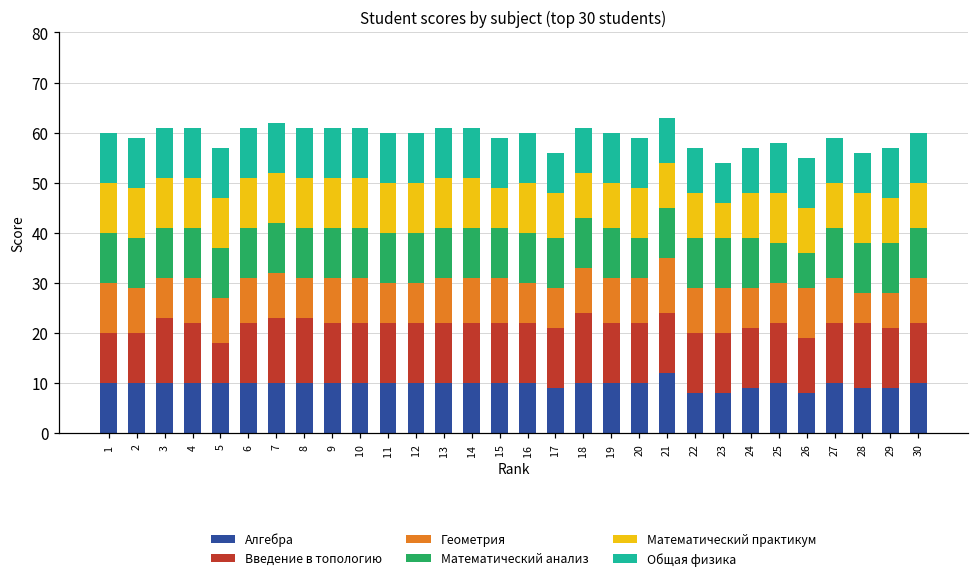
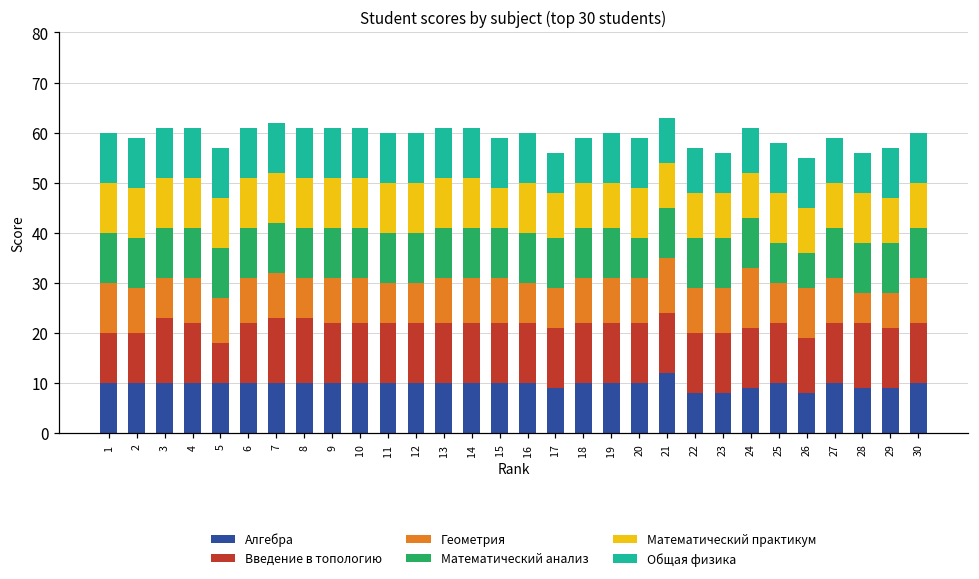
  {
    "Алгебра": {
      "1": 10,
      "2": 10,
      "3": 10,
      "4": 10,
      "5": 10,
      "6": 10,
      "7": 10,
      "8": 10,
      "9": 10,
      "10": 10,
      "11": 10,
      "12": 10,
      "13": 10,
      "14": 10,
      "15": 10,
      "16": 10,
      "17": 9,
      "18": 10,
      "19": 10,
      "20": 10,
      "21": 12,
      "22": 8,
      "23": 8,
      "24": 9,
      "25": 10,
      "26": 8,
      "27": 10,
      "28": 9,
      "29": 9,
      "30": 10
    },
    "Введение в топологию": {
      "1": 10,
      "2": 10,
      "3": 13,
      "4": 12,
      "5": 8,
      "6": 12,
      "7": 13,
      "8": 13,
      "9": 12,
      "10": 12,
      "11": 12,
      "12": 12,
      "13": 12,
      "14": 12,
      "15": 12,
      "16": 12,
      "17": 12,
-     "18": 14,
+     "18": 12,
      "19": 12,
      "20": 12,
      "21": 12,
      "22": 12,
      "23": 12,
      "24": 12,
      "25": 12,
      "26": 11,
      "27": 12,
      "28": 13,
      "29": 12,
      "30": 12
    },
    "Геометрия": {
      "1": 10,
      "2": 9,
      "3": 8,
      "4": 9,
      "5": 9,
      "6": 9,
      "7": 9,
      "8": 8,
      "9": 9,
      "10": 9,
      "11": 8,
      "12": 8,
      "13": 9,
      "14": 9,
      "15": 9,
      "16": 8,
      "17": 8,
      "18": 9,
      "19": 9,
      "20": 9,
      "21": 11,
      "22": 9,
      "23": 9,
-     "24": 8,
+     "24": 12,
      "25": 8,
      "26": 10,
      "27": 9,
      "28": 6,
      "29": 7,
      "30": 9
    },
    "Математический анализ": {
      "1": 10,
      "2": 10,
      "3": 10,
      "4": 10,
      "5": 10,
      "6": 10,
      "7": 10,
      "8": 10,
      "9": 10,
      "10": 10,
      "11": 10,
      "12": 10,
      "13": 10,
      "14": 10,
      "15": 10,
      "16": 10,
      "17": 10,
      "18": 10,
      "19": 10,
      "20": 8,
      "21": 10,
      "22": 10,
      "23": 10,
      "24": 10,
      "25": 8,
      "26": 7,
      "27": 10,
      "28": 10,
      "29": 10,
      "30": 10
    },
    "Математический практикум": {
      "1": 10,
      "2": 10,
      "3": 10,
      "4": 10,
      "5": 10,
      "6": 10,
      "7": 10,
      "8": 10,
      "9": 10,
      "10": 10,
      "11": 10,
      "12": 10,
      "13": 10,
      "14": 10,
      "15": 8,
      "16": 10,
      "17": 9,
      "18": 9,
      "19": 9,
      "20": 10,
      "21": 9,
      "22": 9,
-     "23": 7,
+     "23": 9,
      "24": 9,
      "25": 10,
      "26": 9,
      "27": 9,
      "28": 10,
      "29": 9,
      "30": 9
    },
    "Общая физика": {
      "1": 10,
      "2": 10,
      "3": 10,
      "4": 10,
      "5": 10,
      "6": 10,
      "7": 10,
      "8": 10,
      "9": 10,
      "10": 10,
      "11": 10,
      "12": 10,
      "13": 10,
      "14": 10,
      "15": 10,
      "16": 10,
      "17": 8,
      "18": 9,
      "19": 10,
      "20": 10,
      "21": 9,
      "22": 9,
      "23": 8,
      "24": 9,
      "25": 10,
      "26": 10,
      "27": 9,
      "28": 8,
      "29": 10,
      "30": 10
    }
  }
